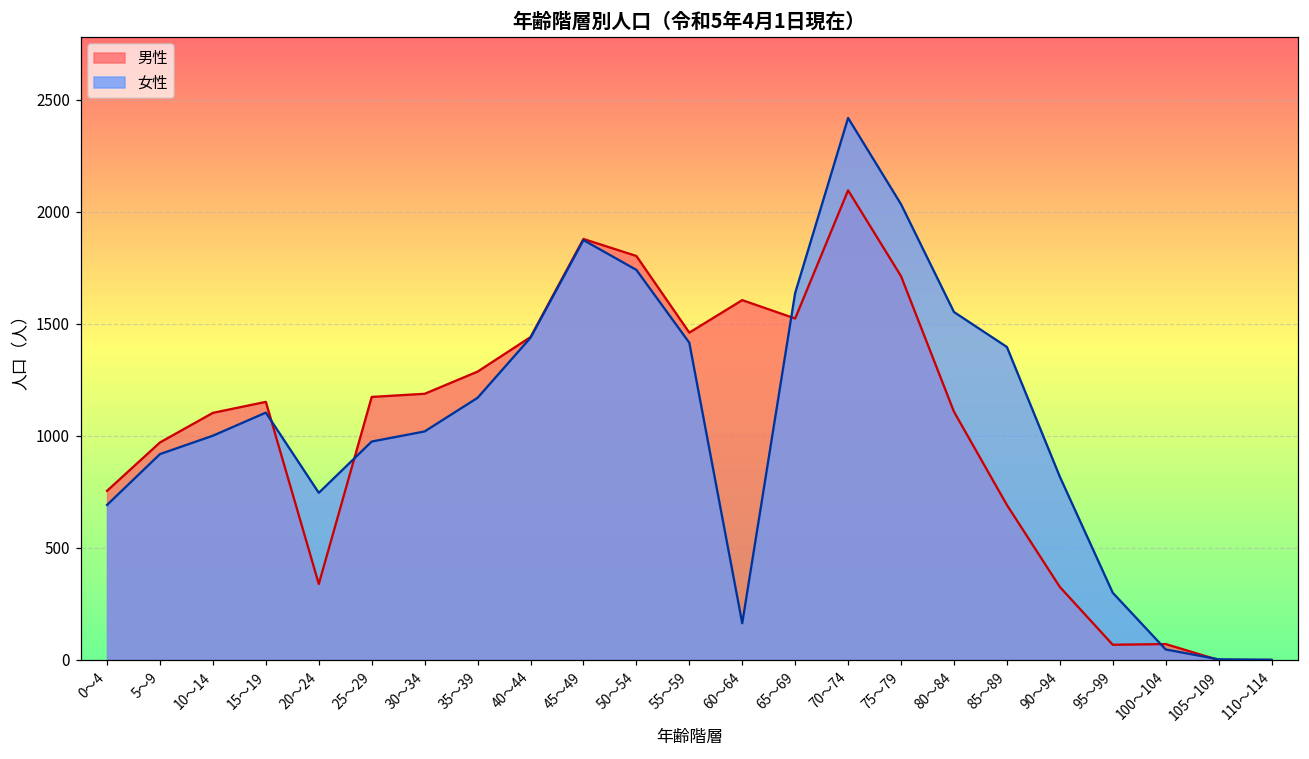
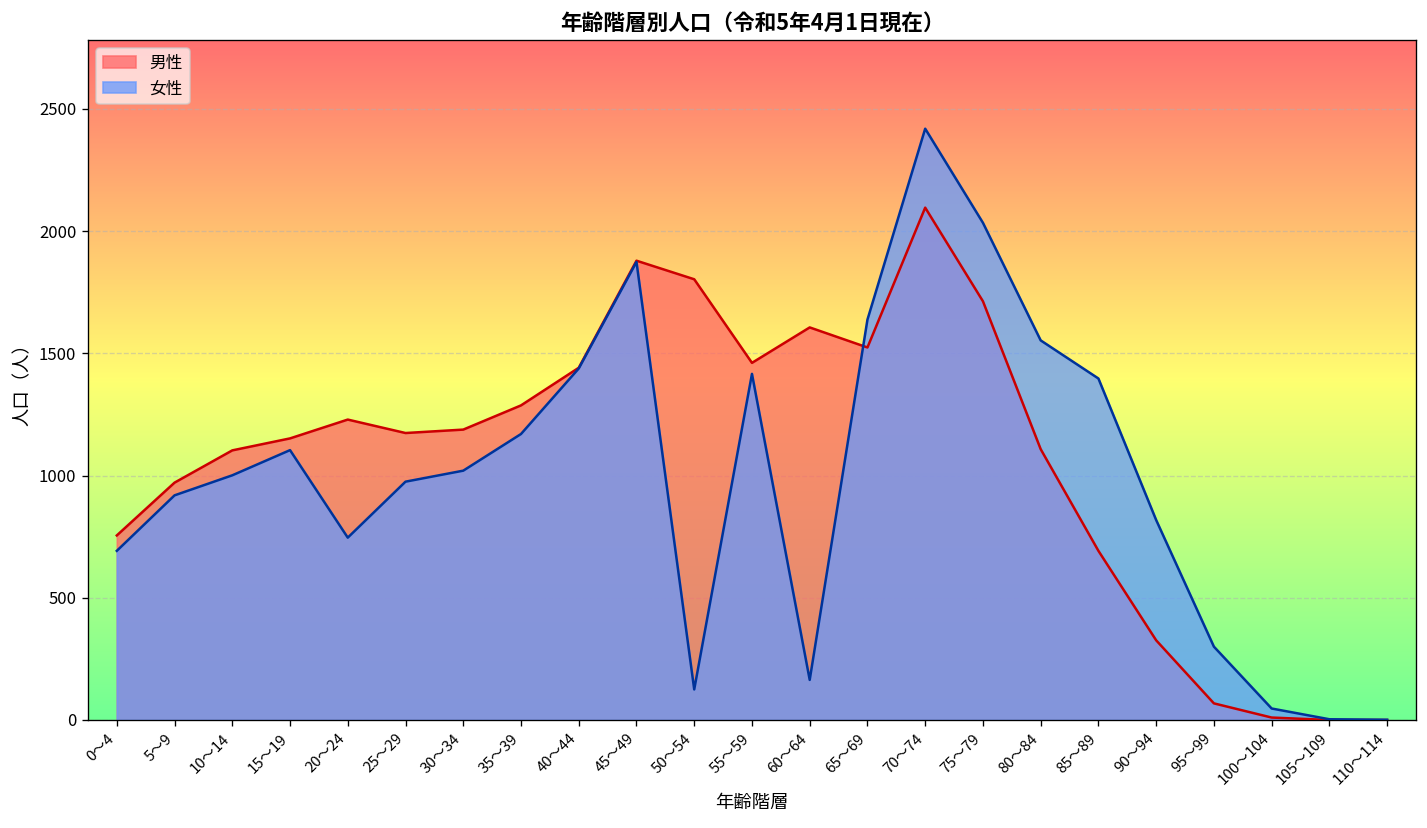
  {
    "男性": {
      "0～4": 760,
      "5～9": 970,
      "10～14": 1100,
      "15～19": 1150,
-     "20～24": 340,
+     "20～24": 1230,
      "25～29": 1170,
      "30～34": 1190,
      "35～39": 1290,
      "50～54": 1800,
      "55～59": 1460,
      "60～64": 1610,
      "65～69": 1520,
      "70～74": 2100,
      "75～79": 1710,
      "80～84": 1110,
      "85～89": 690,
      "90～94": 330,
      "95～99": 70,
-     "100～104": 70
+     "100～104": 10
    },
    "女性": {
      "0～4": 690,
      "5～9": 920,
      "10～14": 1000,
      "15～19": 1100,
      "20～24": 750,
      "25～29": 980,
      "30～34": 1020,
      "35～39": 1170,
-     "50～54": 1740,
+     "50～54": 130,
      "55～59": 1420,
      "60～64": 160,
      "65～69": 1640,
      "70～74": 2420,
      "75～79": 2030,
      "80～84": 1550,
      "85～89": 1400,
      "90～94": 820,
      "95～99": 300,
      "100～104": 50
    }
  }
